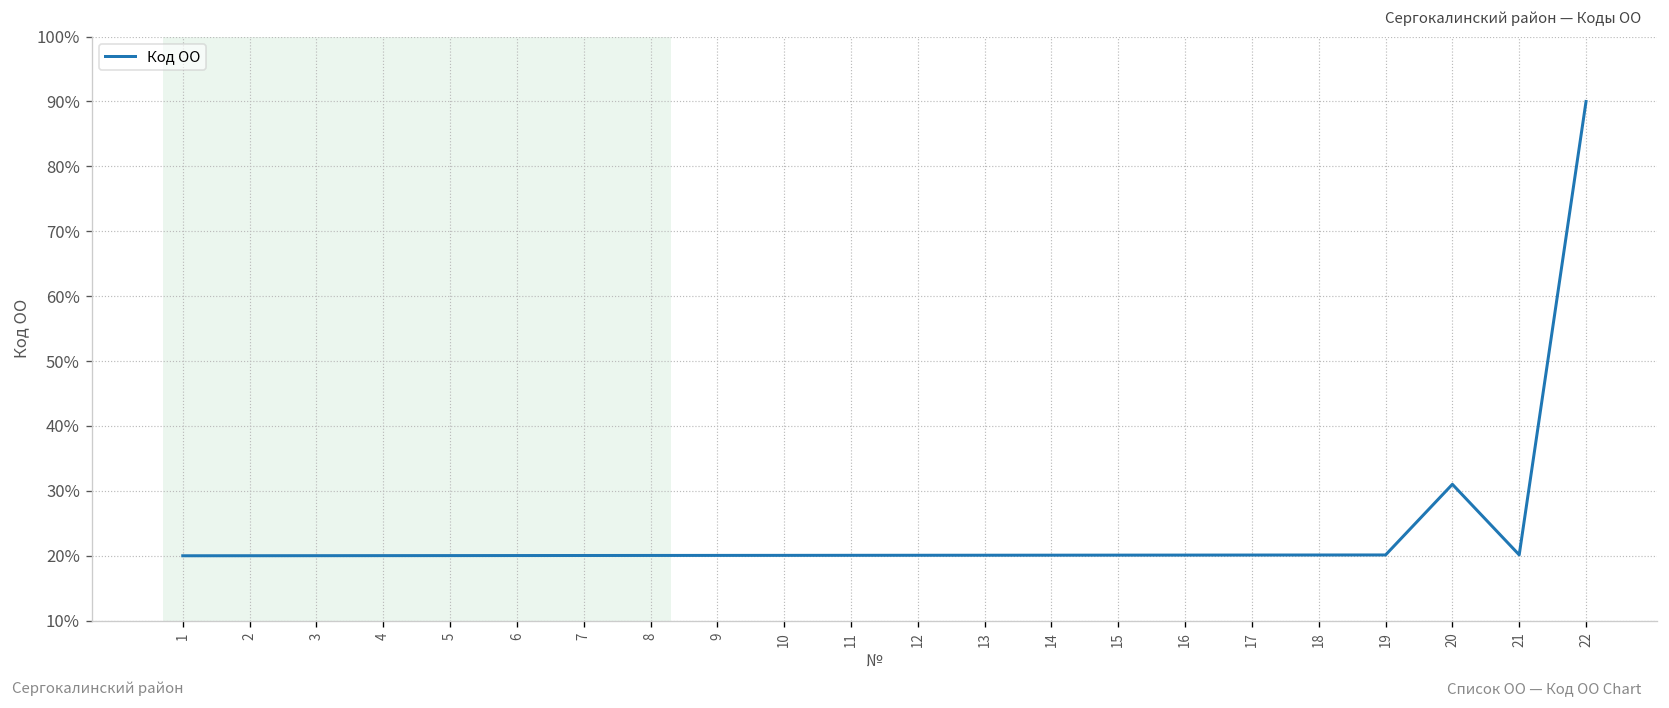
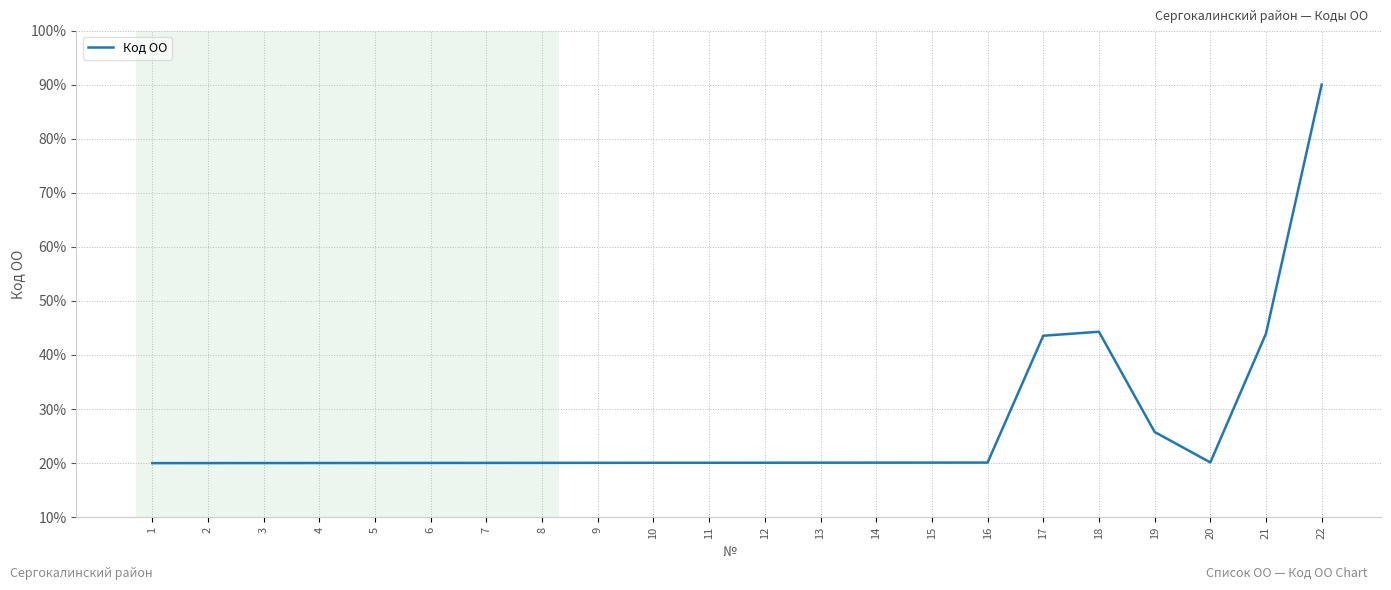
  {
    "1": "20%",
    "2": "20%",
    "3": "20%",
    "4": "20%",
    "5": "20%",
    "6": "20%",
    "7": "20%",
    "8": "20%",
    "9": "20%",
    "10": "20%",
    "11": "20%",
    "12": "20%",
    "13": "20%",
    "14": "20%",
    "15": "20%",
    "16": "20%",
-   "17": "20%",
-   "18": "20%",
-   "19": "20%",
-   "20": "31%",
-   "21": "20%",
+   "17": "44%",
+   "18": "44%",
+   "19": "26%",
+   "20": "20%",
+   "21": "44%",
    "22": "90%"
  }
